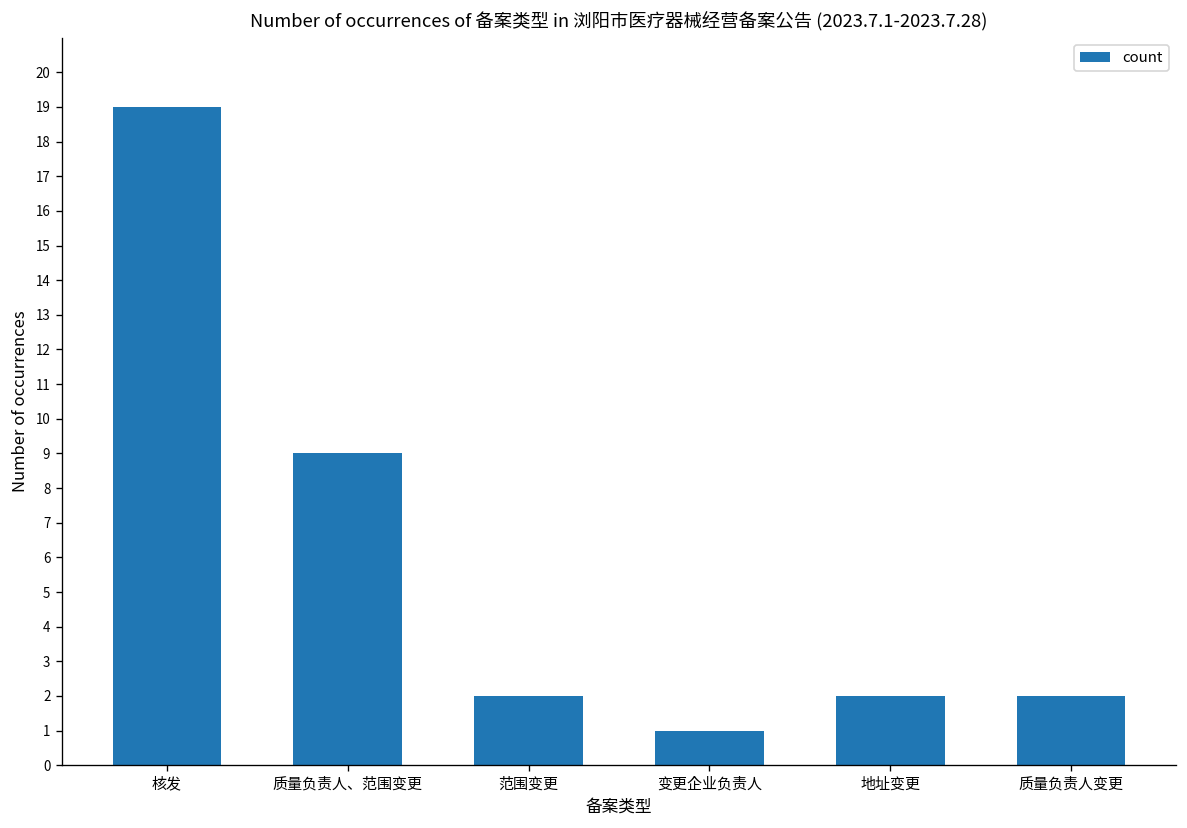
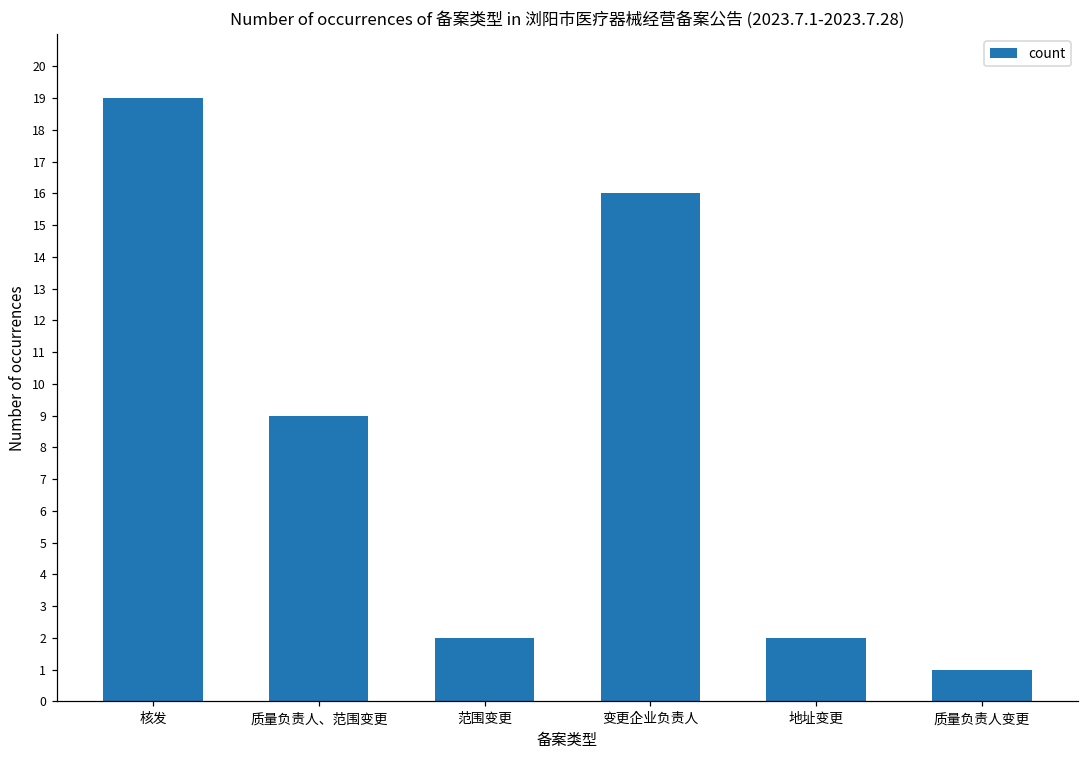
  {
    "核发": 19,
    "质量负责人、范围变更": 9,
    "范围变更": 2,
-   "变更企业负责人": 1,
+   "变更企业负责人": 16,
    "地址变更": 2,
-   "质量负责人变更": 2
+   "质量负责人变更": 1
  }
